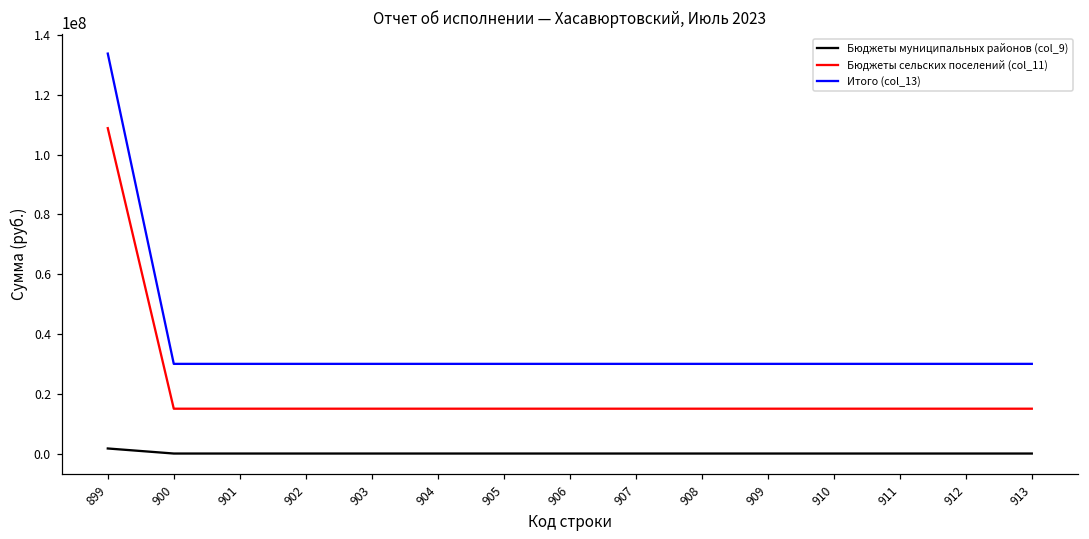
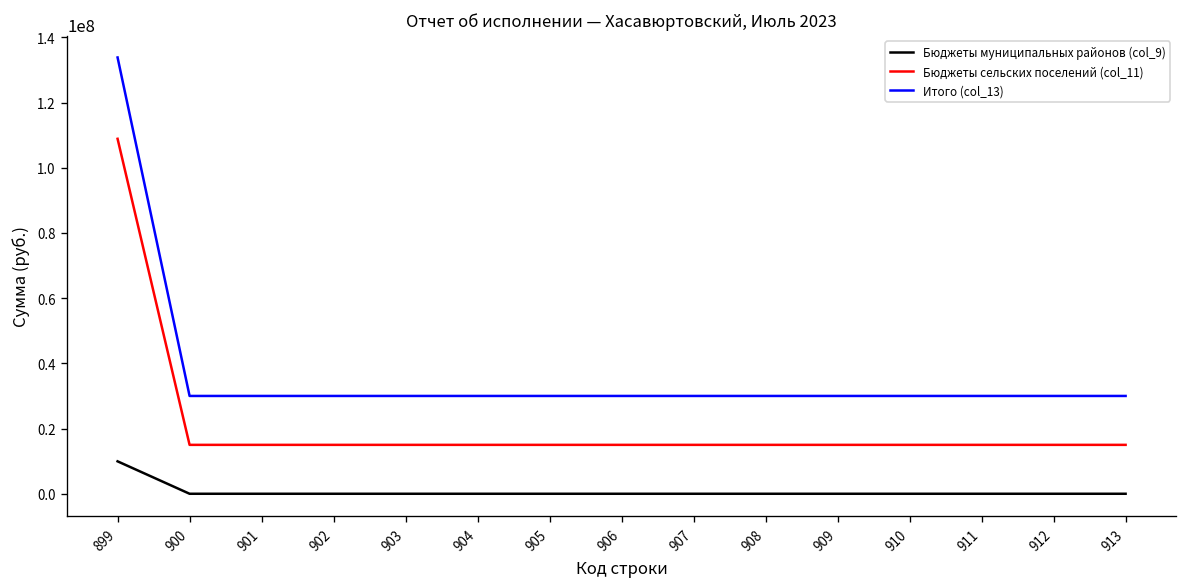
  {
    "Бюджеты муниципальных районов (col_9)": {
-     "899": 2000000,
+     "899": 10000000,
      "900": 0,
      "901": 0,
      "902": 0,
      "903": 0,
      "904": 0,
      "905": 0,
      "906": 0,
      "907": 0,
      "908": 0,
      "909": 0,
      "910": 0,
      "911": 0,
      "912": 0,
      "913": 0
    },
    "Бюджеты сельских поселений (col_11)": {
      "899": 109000000,
      "900": 15000000,
      "901": 15000000,
      "902": 15000000,
      "903": 15000000,
      "904": 15000000,
      "905": 15000000,
      "906": 15000000,
      "907": 15000000,
      "908": 15000000,
      "909": 15000000,
      "910": 15000000,
      "911": 15000000,
      "912": 15000000,
      "913": 15000000
    },
    "Итого (col_13)": {
      "899": 134000000,
      "900": 30000000,
      "901": 30000000,
      "902": 30000000,
      "903": 30000000,
      "904": 30000000,
      "905": 30000000,
      "906": 30000000,
      "907": 30000000,
      "908": 30000000,
      "909": 30000000,
      "910": 30000000,
      "911": 30000000,
      "912": 30000000,
      "913": 30000000
    }
  }
